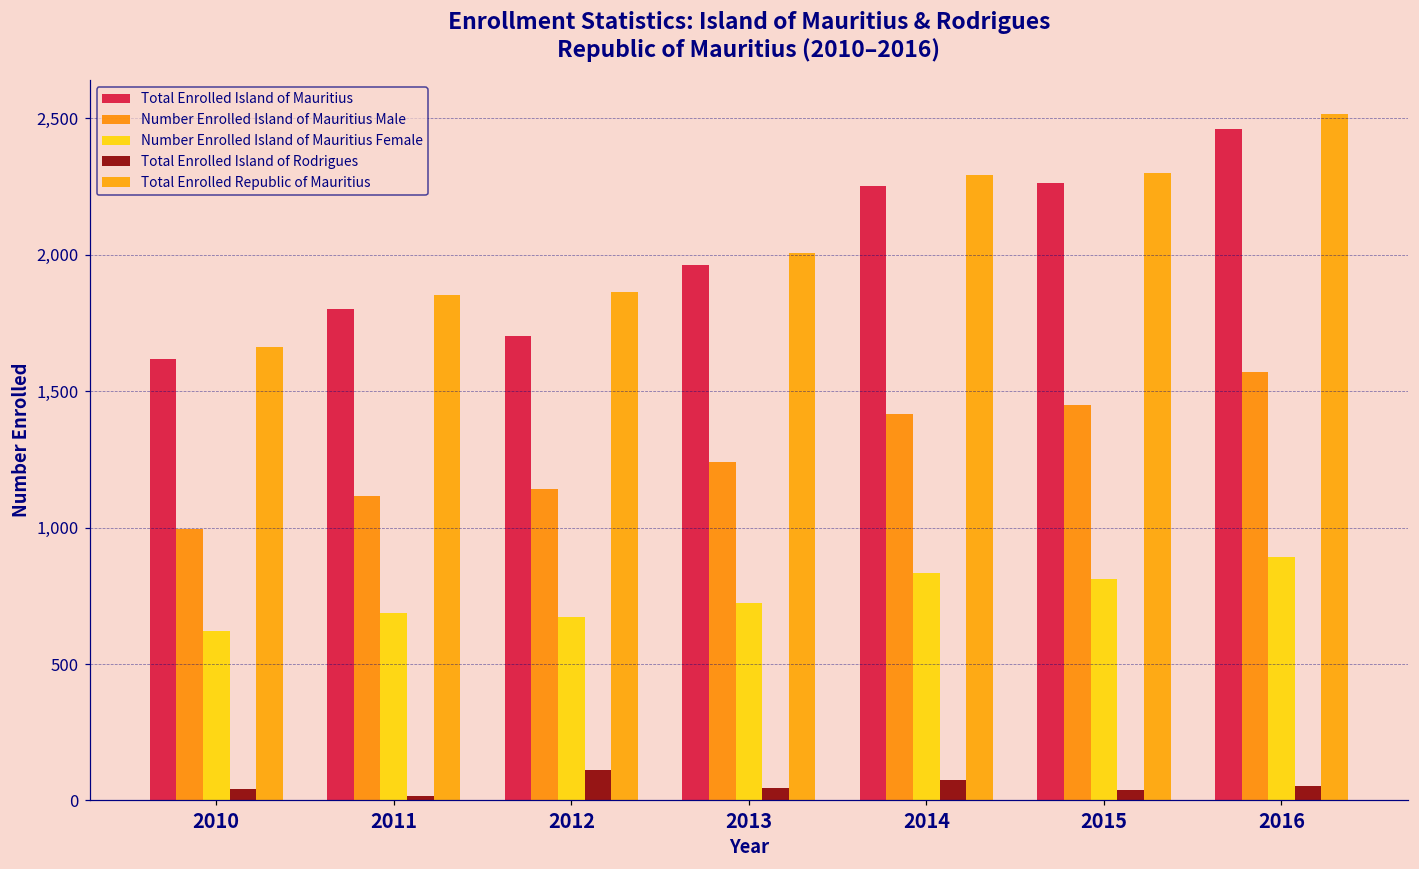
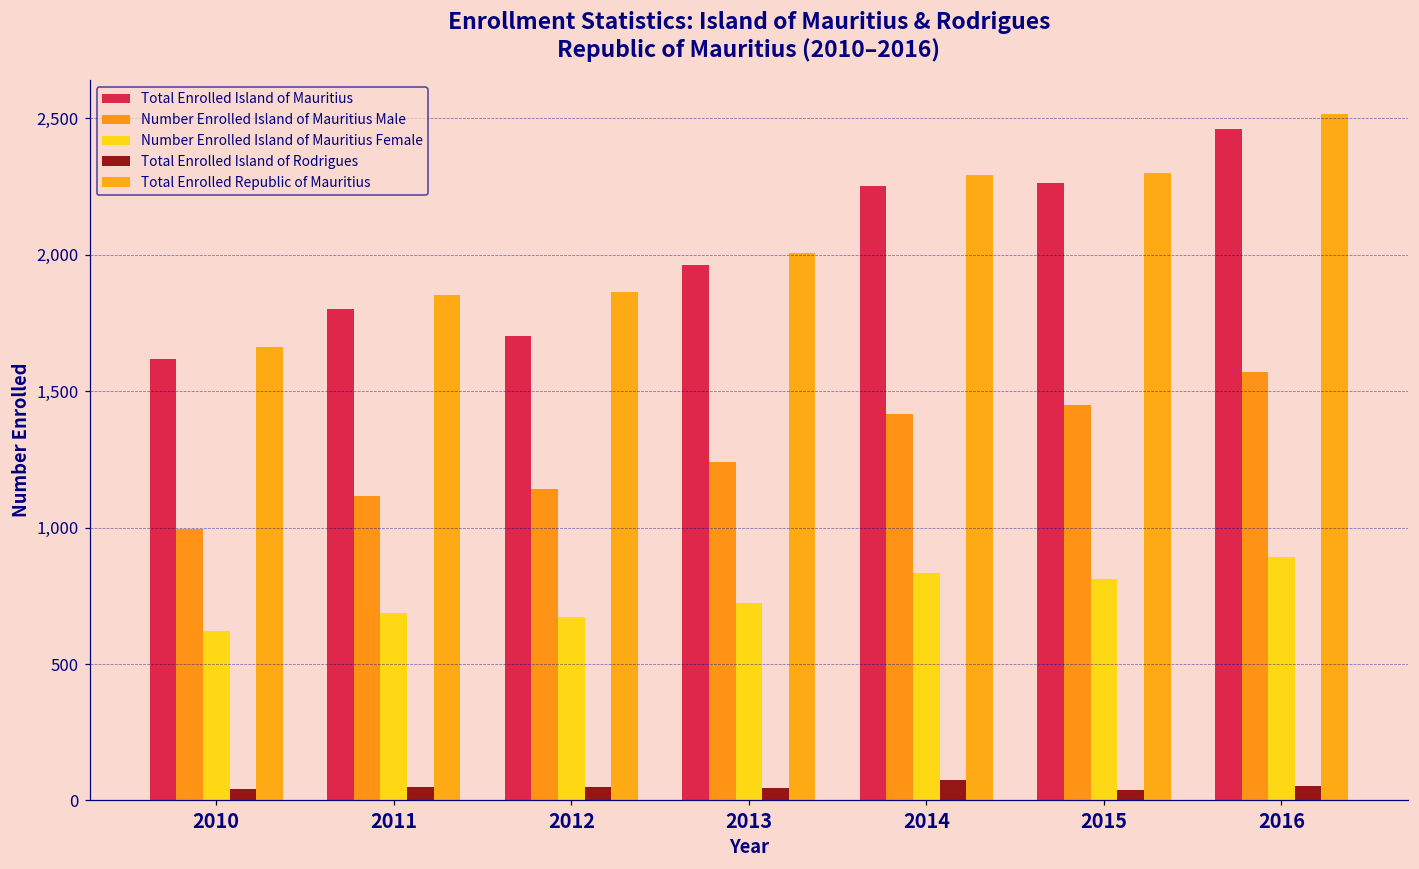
  {
    "Total Enrolled Island of Mauritius": {
      "2010": "1,620",
      "2011": "1,800",
      "2012": "1,700",
      "2013": "1,960",
      "2014": "2,250",
      "2015": "2,260",
      "2016": "2,460"
    },
    "Total Enrolled Island of Rodrigues": {
      "2010": "40",
-     "2011": "20",
-     "2012": "110",
+     "2011": "50",
+     "2012": "50",
      "2013": "40",
      "2014": "80",
      "2015": "40",
      "2016": "50"
    }
  }
